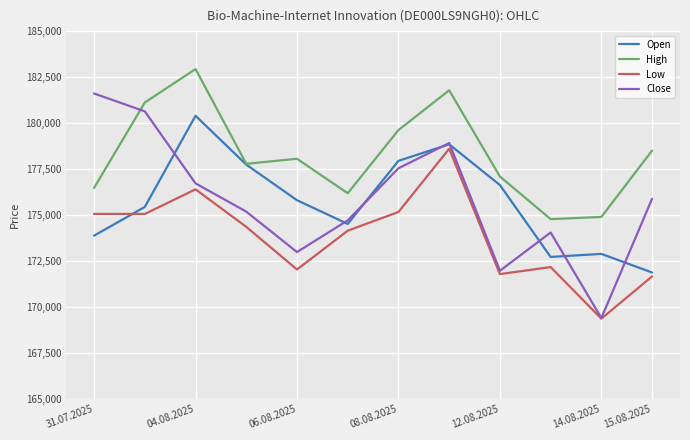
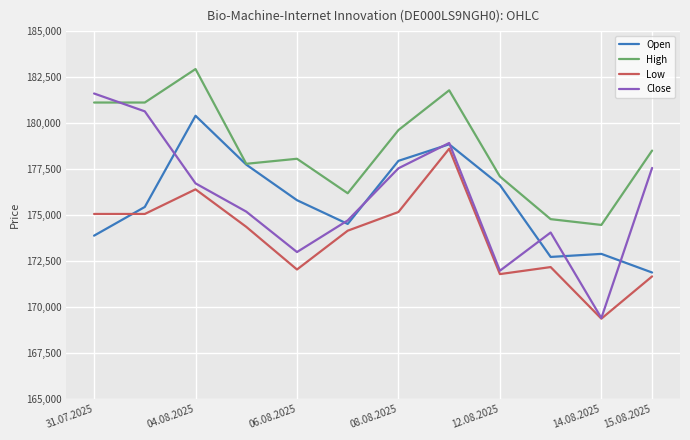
  {
    "Open": {
      "31.07.2025": "173,900",
      "04.08.2025": "180,400",
      "06.08.2025": "175,800",
      "08.08.2025": "177,900",
      "12.08.2025": "176,600",
      "14.08.2025": "172,900",
      "15.08.2025": "171,900"
    },
    "High": {
-     "31.07.2025": "176,500",
+     "31.07.2025": "181,100",
      "04.08.2025": "182,900",
      "06.08.2025": "178,100",
      "08.08.2025": "179,600",
      "12.08.2025": "177,100",
-     "14.08.2025": "174,900",
+     "14.08.2025": "174,500",
      "15.08.2025": "178,500"
    },
    "Low": {
      "31.07.2025": "175,100",
      "04.08.2025": "176,400",
      "06.08.2025": "172,000",
      "08.08.2025": "175,200",
      "12.08.2025": "171,800",
      "15.08.2025": "171,700"
    },
    "Close": {
      "31.07.2025": "181,600",
      "04.08.2025": "176,700",
      "06.08.2025": "173,000",
      "08.08.2025": "177,500",
      "12.08.2025": "172,000",
-     "15.08.2025": "175,900"
+     "15.08.2025": "177,600"
    }
  }
